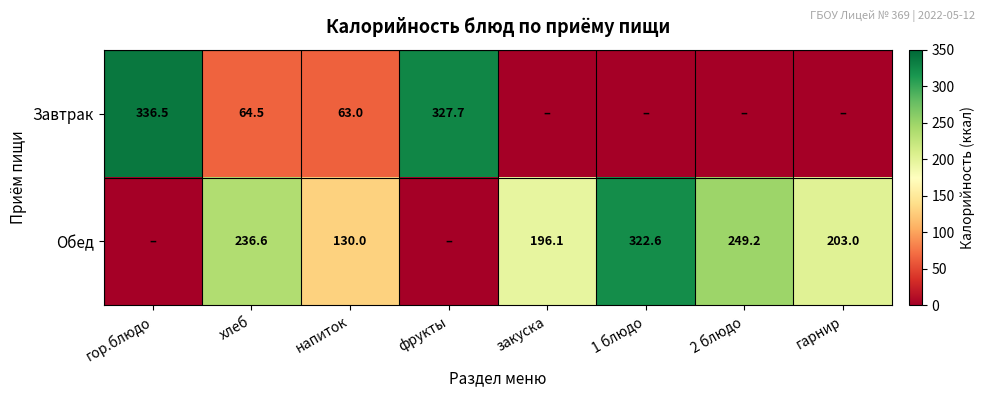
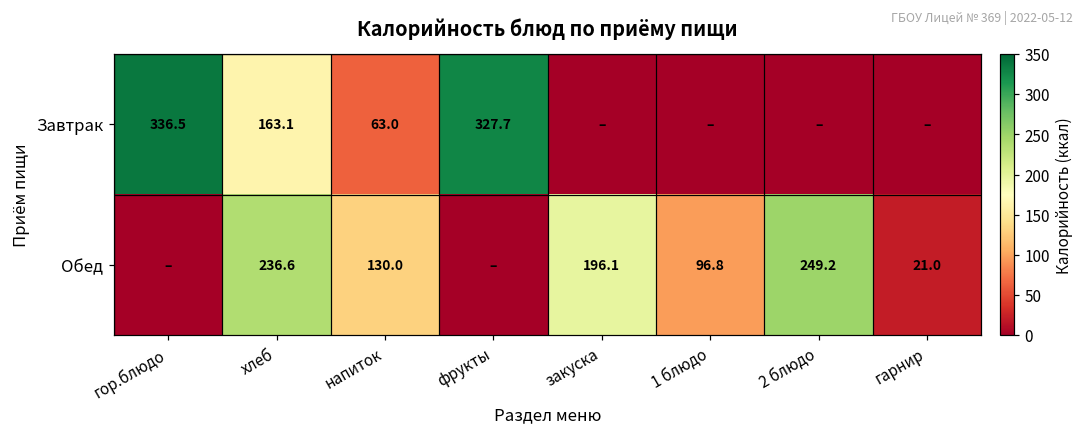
  {
    "Завтрак": {
      "гор.блюдо": 336.5,
-     "хлеб": 64.5,
+     "хлеб": 163.1,
      "напиток": 63.0,
      "фрукты": 327.7
    },
    "Обед": {
      "хлеб": 236.6,
      "напиток": 130.0,
      "закуска": 196.1,
-     "1 блюдо": 322.6,
+     "1 блюдо": 96.8,
      "2 блюдо": 249.2,
-     "гарнир": 203.0
+     "гарнир": 21.0
    }
  }
